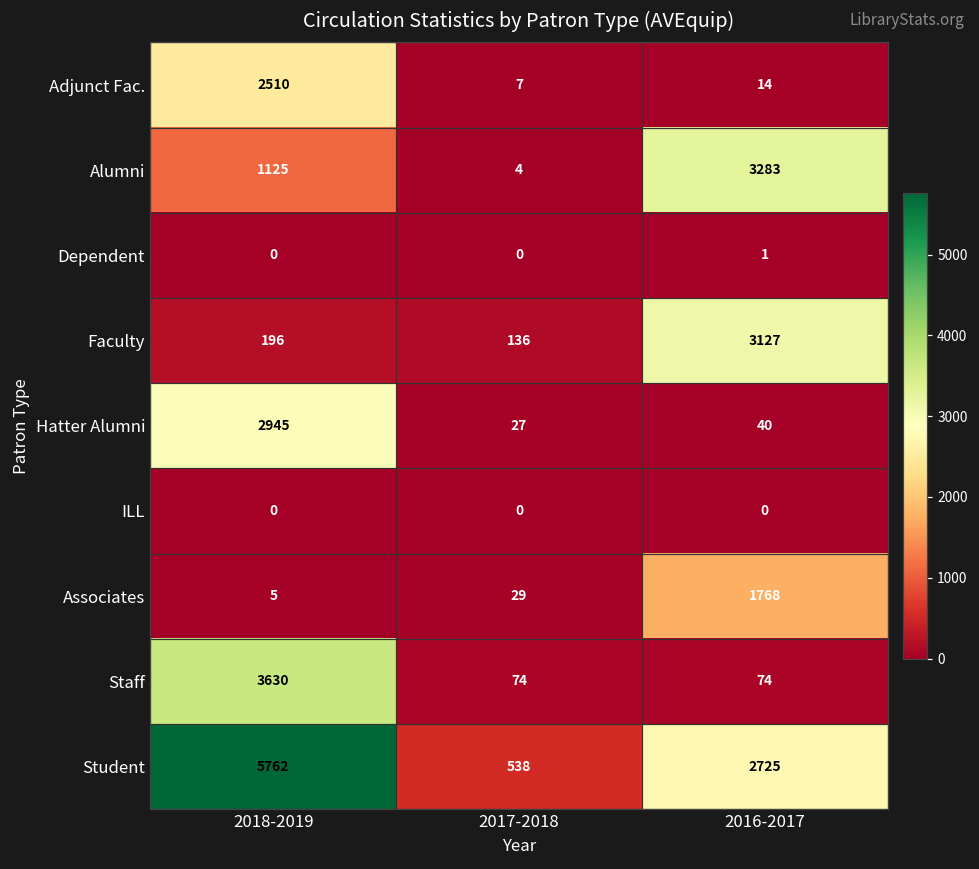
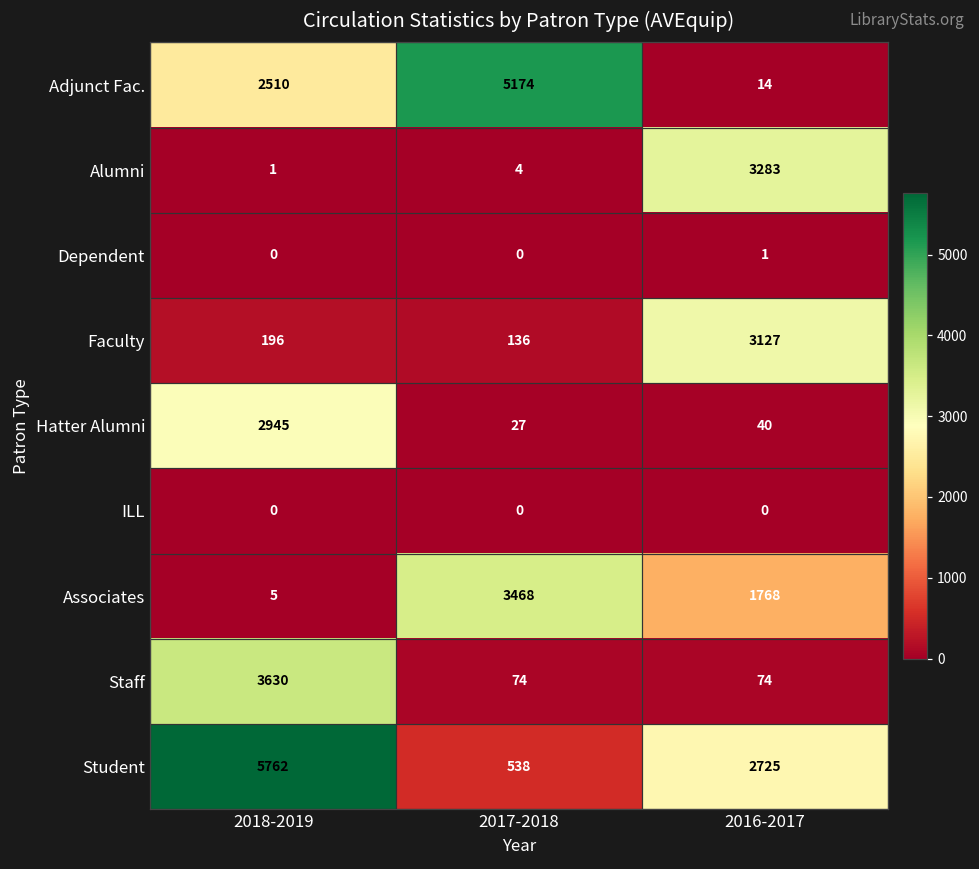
  {
    "Adjunct Fac.": {
      "2018-2019": 2510,
-     "2017-2018": 7,
+     "2017-2018": 5174,
      "2016-2017": 14
    },
    "Alumni": {
-     "2018-2019": 1125,
+     "2018-2019": 1,
      "2017-2018": 4,
      "2016-2017": 3283
    },
    "Dependent": {
      "2018-2019": 0,
      "2017-2018": 0,
      "2016-2017": 1
    },
    "Faculty": {
      "2018-2019": 196,
      "2017-2018": 136,
      "2016-2017": 3127
    },
    "Hatter Alumni": {
      "2018-2019": 2945,
      "2017-2018": 27,
      "2016-2017": 40
    },
    "ILL": {
      "2018-2019": 0,
      "2017-2018": 0,
      "2016-2017": 0
    },
    "Associates": {
      "2018-2019": 5,
-     "2017-2018": 29,
+     "2017-2018": 3468,
      "2016-2017": 1768
    },
    "Staff": {
      "2018-2019": 3630,
      "2017-2018": 74,
      "2016-2017": 74
    },
    "Student": {
      "2018-2019": 5762,
      "2017-2018": 538,
      "2016-2017": 2725
    }
  }
